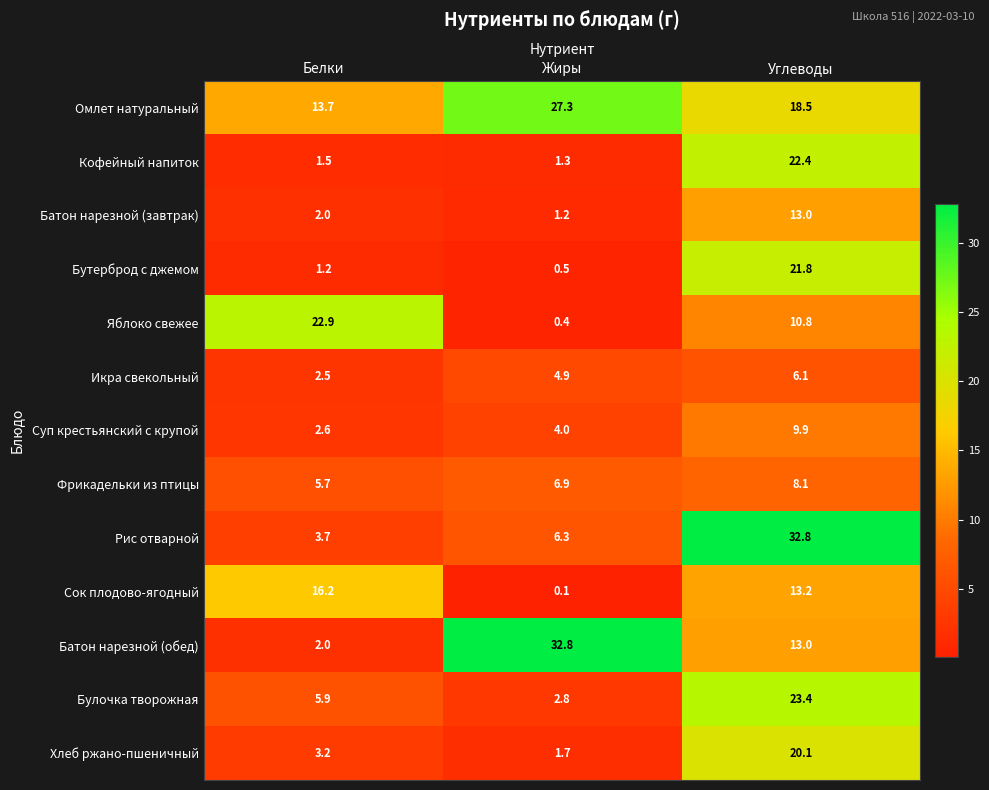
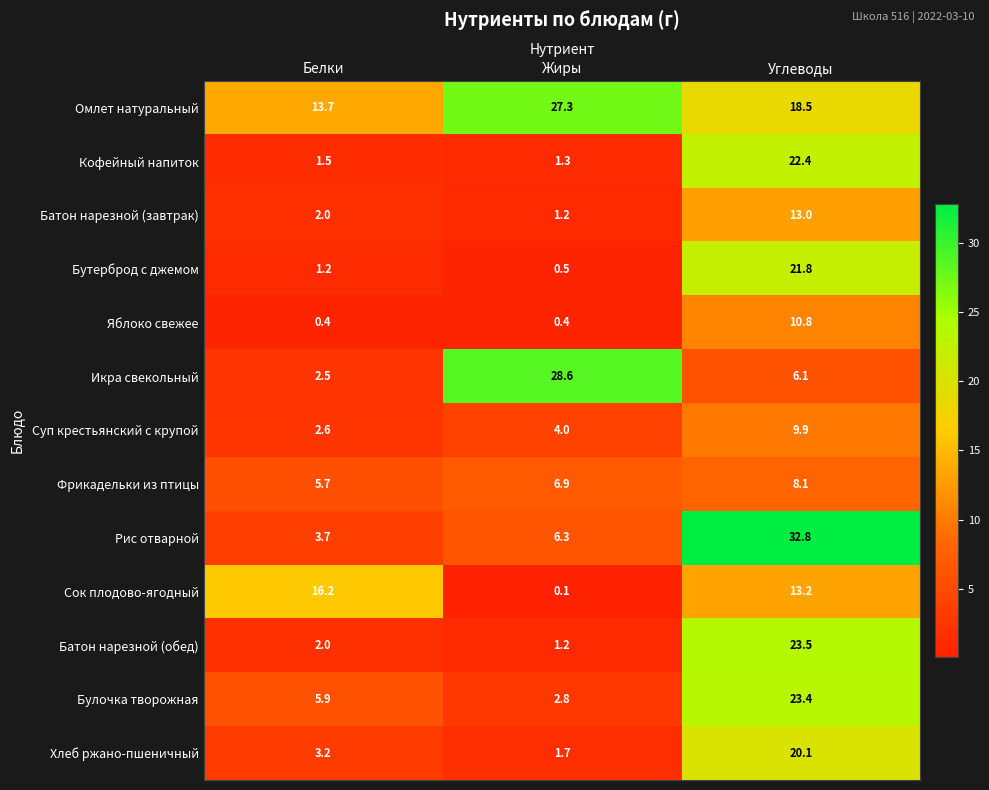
  {
    "Омлет натуральный": {
      "Белки": 13.7,
      "Жиры": 27.3,
      "Углеводы": 18.5
    },
    "Кофейный напиток": {
      "Белки": 1.5,
      "Жиры": 1.3,
      "Углеводы": 22.4
    },
    "Батон нарезной (завтрак)": {
      "Белки": 2.0,
      "Жиры": 1.2,
      "Углеводы": 13.0
    },
    "Бутерброд с джемом": {
      "Белки": 1.2,
      "Жиры": 0.5,
      "Углеводы": 21.8
    },
    "Яблоко свежее": {
-     "Белки": 22.9,
+     "Белки": 0.4,
      "Жиры": 0.4,
      "Углеводы": 10.8
    },
    "Икра свекольный": {
      "Белки": 2.5,
-     "Жиры": 4.9,
+     "Жиры": 28.6,
      "Углеводы": 6.1
    },
    "Суп крестьянский с крупой": {
      "Белки": 2.6,
      "Жиры": 4.0,
      "Углеводы": 9.9
    },
    "Фрикадельки из птицы": {
      "Белки": 5.7,
      "Жиры": 6.9,
      "Углеводы": 8.1
    },
    "Рис отварной": {
      "Белки": 3.7,
      "Жиры": 6.3,
      "Углеводы": 32.8
    },
    "Сок плодово-ягодный": {
      "Белки": 16.2,
      "Жиры": 0.1,
      "Углеводы": 13.2
    },
    "Батон нарезной (обед)": {
      "Белки": 2.0,
-     "Жиры": 32.8,
-     "Углеводы": 13.0
+     "Жиры": 1.2,
+     "Углеводы": 23.5
    },
    "Булочка творожная": {
      "Белки": 5.9,
      "Жиры": 2.8,
      "Углеводы": 23.4
    },
    "Хлеб ржано-пшеничный": {
      "Белки": 3.2,
      "Жиры": 1.7,
      "Углеводы": 20.1
    }
  }
